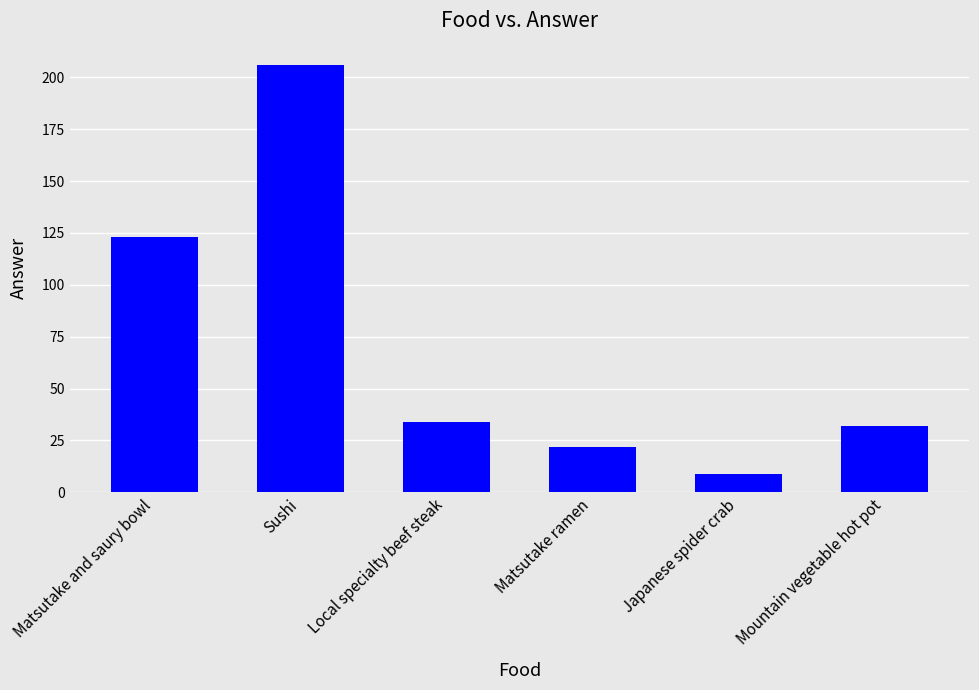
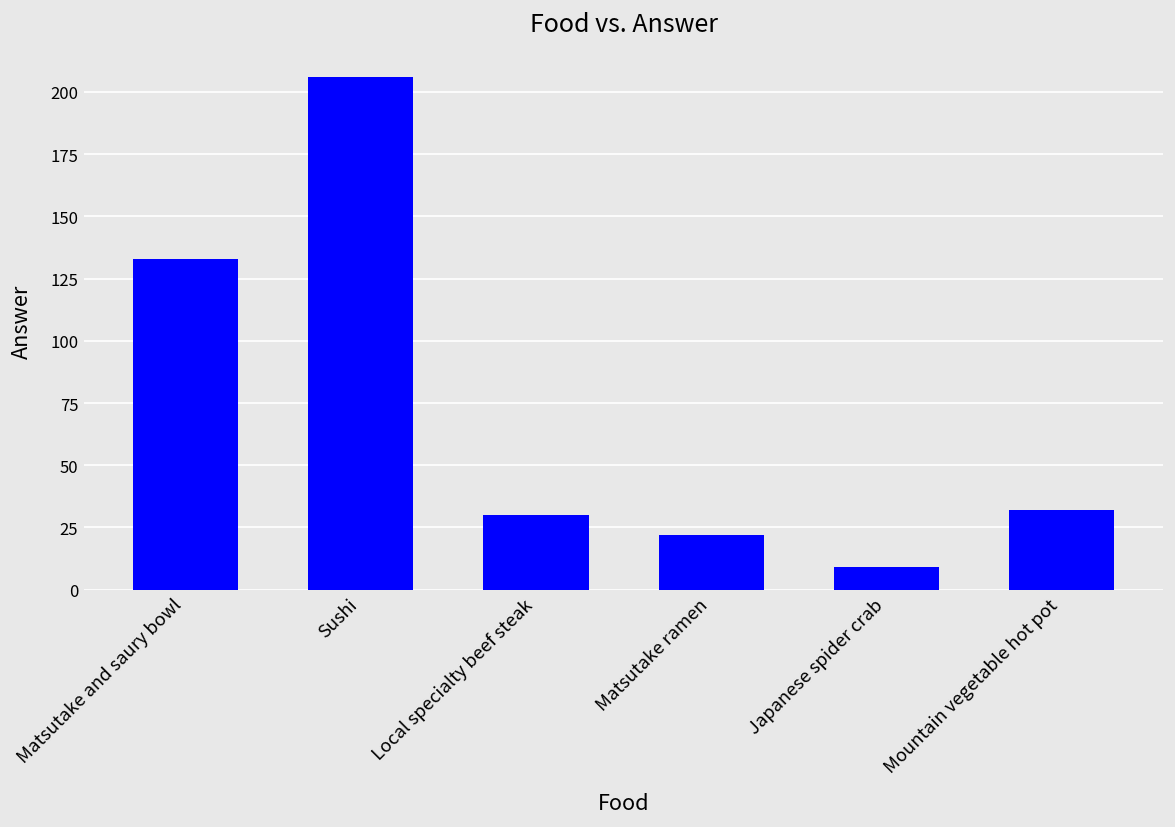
  {
-   "Matsutake and saury bowl": 123,
+   "Matsutake and saury bowl": 133,
    "Sushi": 206,
-   "Local specialty beef steak": 34,
+   "Local specialty beef steak": 30,
    "Matsutake ramen": 22,
    "Japanese spider crab": 9,
    "Mountain vegetable hot pot": 32
  }
